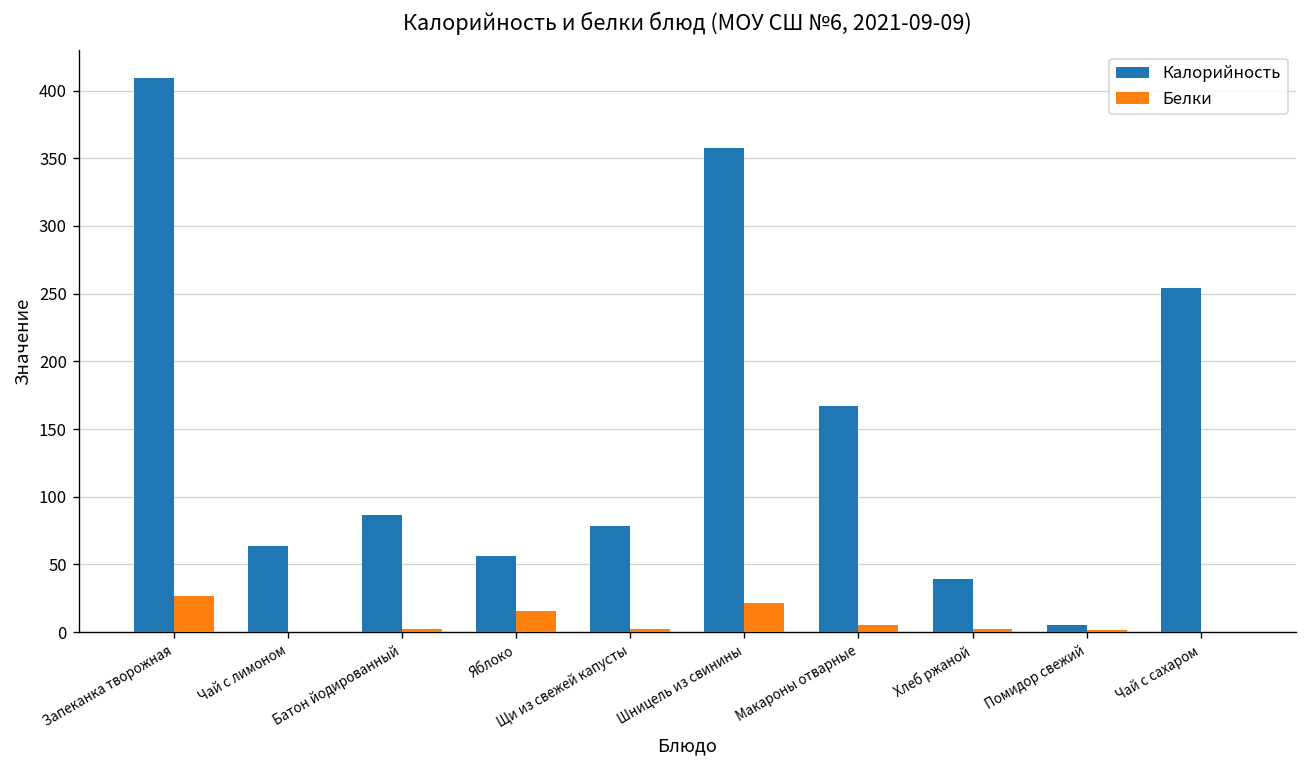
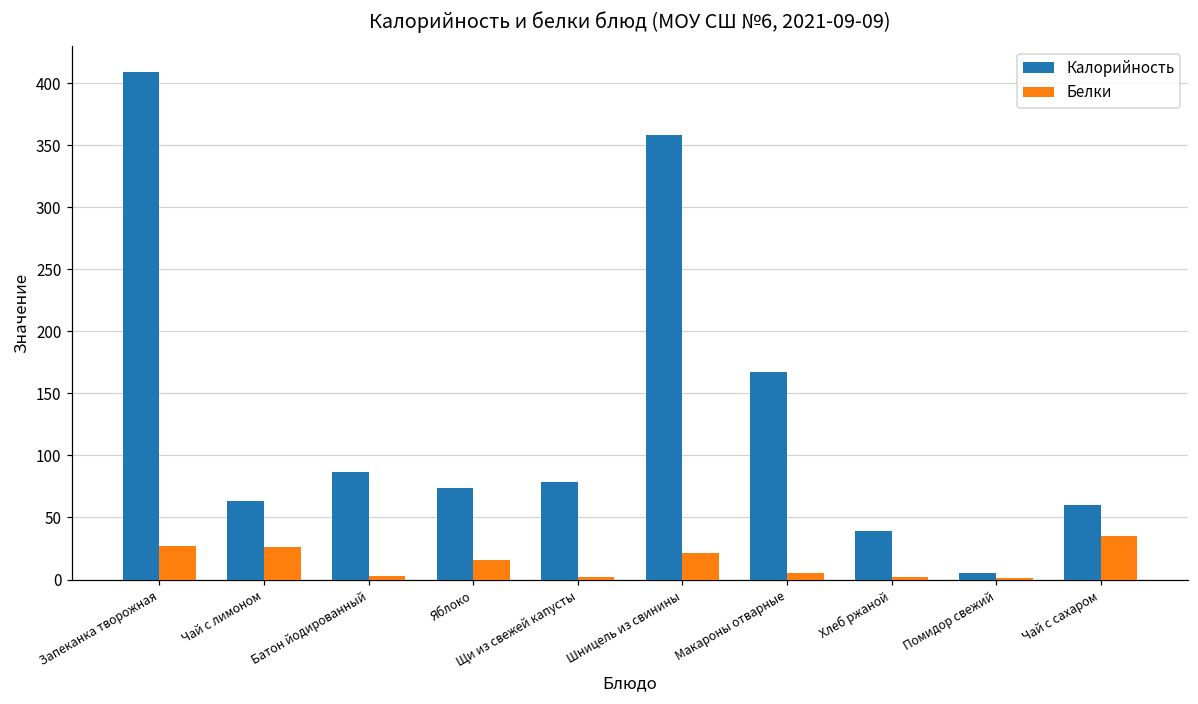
  {
    "Калорийность": {
      "Запеканка творожная": 409,
      "Чай с лимоном": 63,
      "Батон йодированный": 87,
-     "Яблоко": 56,
+     "Яблоко": 74,
      "Щи из свежей капусты": 78,
      "Шницель из свинины": 358,
      "Макароны отварные": 167,
      "Хлеб ржаной": 39,
      "Помидор свежий": 5,
-     "Чай с сахаром": 254
+     "Чай с сахаром": 60
    },
    "Белки": {
      "Запеканка творожная": 27,
-     "Чай с лимоном": 0,
+     "Чай с лимоном": 27,
      "Батон йодированный": 3,
      "Яблоко": 16,
      "Шницель из свинины": 21,
      "Макароны отварные": 6,
-     "Чай с сахаром": 0
+     "Чай с сахаром": 35
    }
  }
